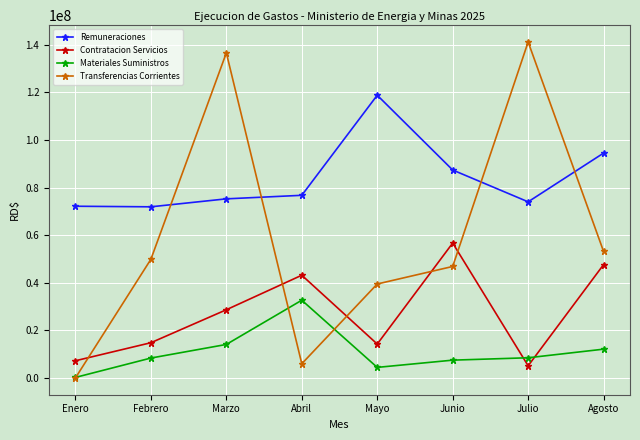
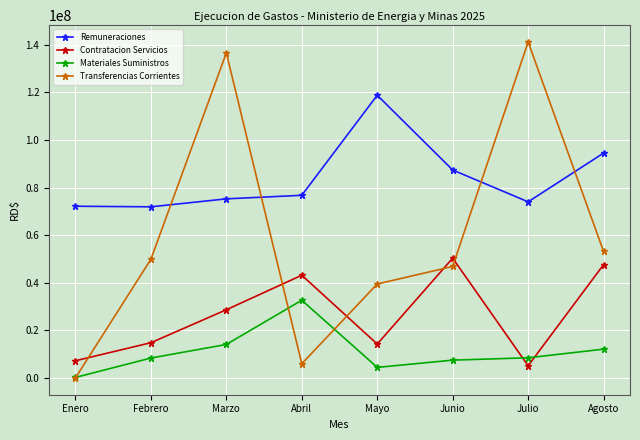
  {
    "Remuneraciones": {
      "Enero": 72000000,
      "Febrero": 72000000,
      "Marzo": 75000000,
      "Abril": 77000000,
      "Mayo": 119000000,
      "Junio": 87000000,
      "Julio": 74000000,
      "Agosto": 94000000
    },
    "Contratacion Servicios": {
      "Enero": 7000000,
      "Febrero": 15000000,
      "Marzo": 29000000,
      "Abril": 43000000,
      "Mayo": 14000000,
-     "Junio": 57000000,
+     "Junio": 50000000,
      "Julio": 5000000,
      "Agosto": 48000000
    },
    "Materiales Suministros": {
      "Febrero": 8000000,
      "Marzo": 14000000,
      "Abril": 33000000,
      "Mayo": 4000000,
      "Junio": 7000000,
      "Julio": 8000000,
      "Agosto": 12000000
    },
    "Transferencias Corrientes": {
      "Febrero": 50000000,
      "Marzo": 137000000,
      "Abril": 6000000,
      "Mayo": 39000000,
      "Junio": 47000000,
      "Julio": 141000000,
      "Agosto": 53000000
    }
  }
